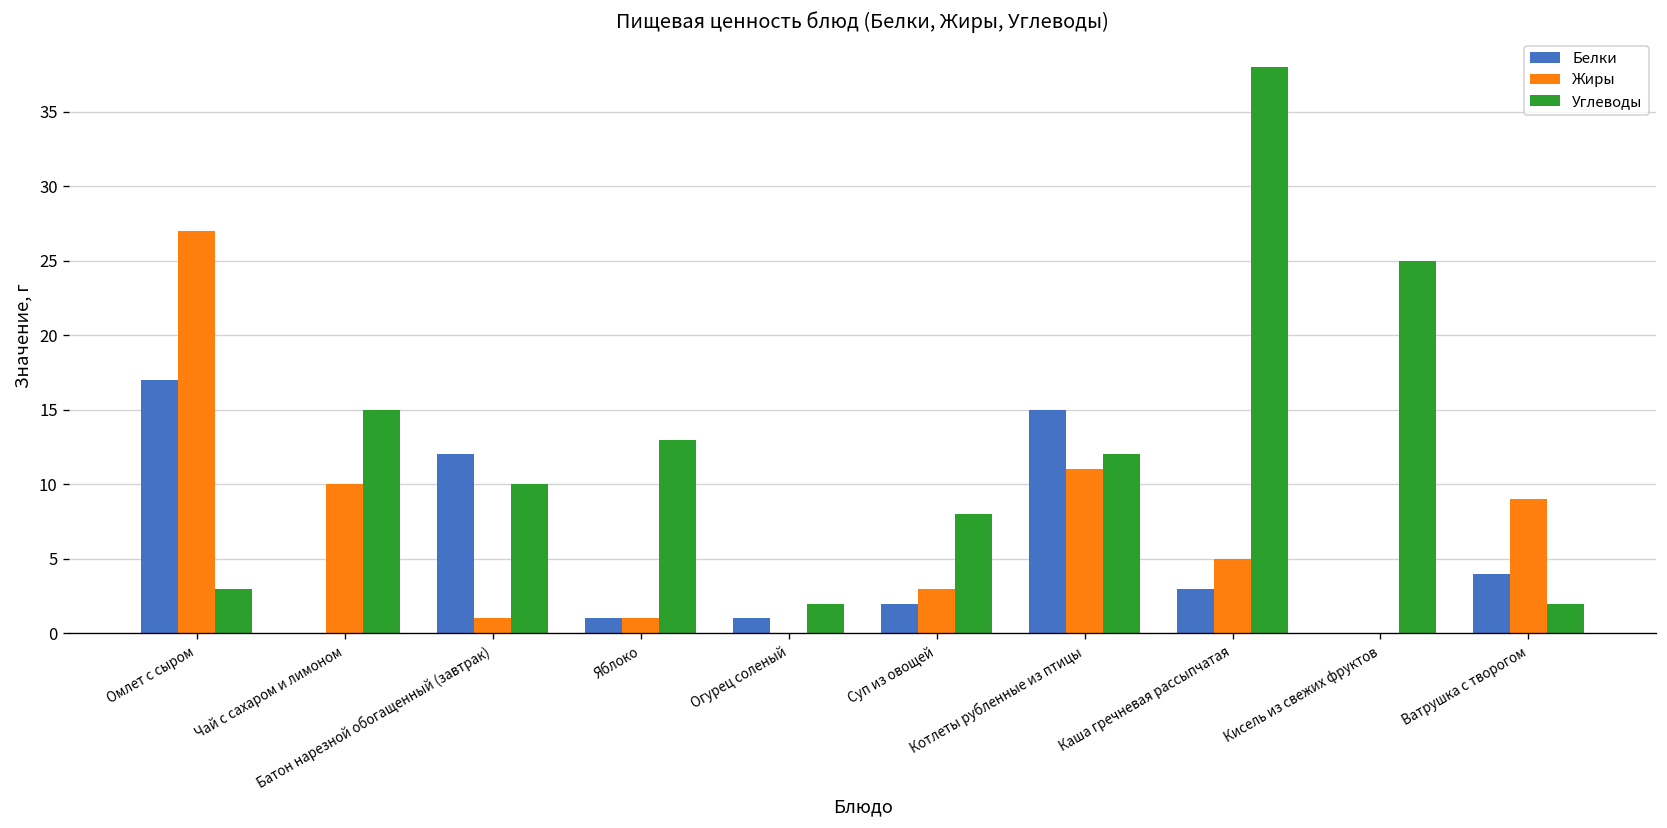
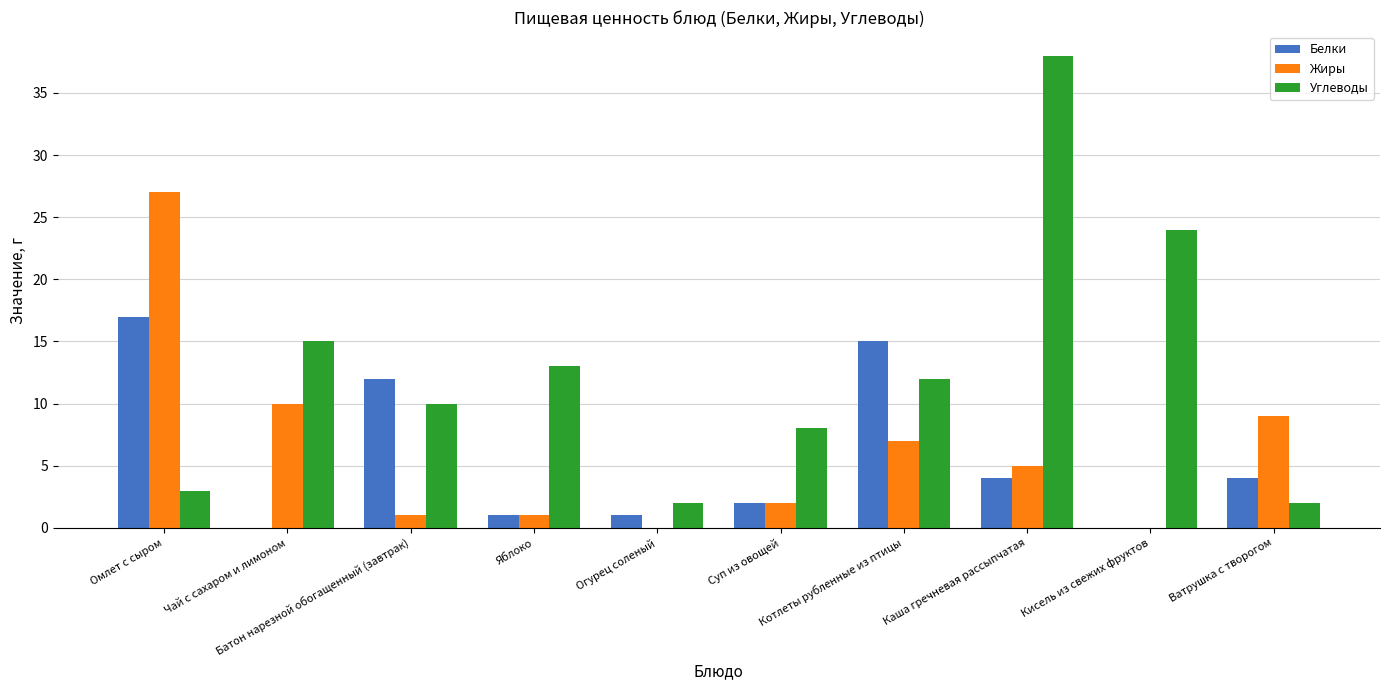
  {
    "Белки": {
      "Омлет с сыром": 17,
      "Чай с сахаром и лимоном": 0,
      "Батон нарезной обогащенный (завтрак)": 12,
      "Яблоко": 1,
      "Огурец соленый": 1,
      "Суп из овощей": 2,
      "Котлеты рубленные из птицы": 15,
-     "Каша гречневая рассыпчатая": 3,
+     "Каша гречневая рассыпчатая": 4,
      "Кисель из свежих фруктов": 0,
      "Ватрушка с творогом": 4
    },
    "Жиры": {
      "Омлет с сыром": 27,
      "Чай с сахаром и лимоном": 10,
      "Батон нарезной обогащенный (завтрак)": 1,
      "Яблоко": 1,
      "Огурец соленый": 0,
-     "Суп из овощей": 3,
-     "Котлеты рубленные из птицы": 11,
+     "Суп из овощей": 2,
+     "Котлеты рубленные из птицы": 7,
      "Каша гречневая рассыпчатая": 5,
      "Кисель из свежих фруктов": 0,
      "Ватрушка с творогом": 9
    },
    "Углеводы": {
      "Омлет с сыром": 3,
      "Чай с сахаром и лимоном": 15,
      "Батон нарезной обогащенный (завтрак)": 10,
      "Яблоко": 13,
      "Огурец соленый": 2,
      "Суп из овощей": 8,
      "Котлеты рубленные из птицы": 12,
      "Каша гречневая рассыпчатая": 38,
-     "Кисель из свежих фруктов": 25,
+     "Кисель из свежих фруктов": 24,
      "Ватрушка с творогом": 2
    }
  }
